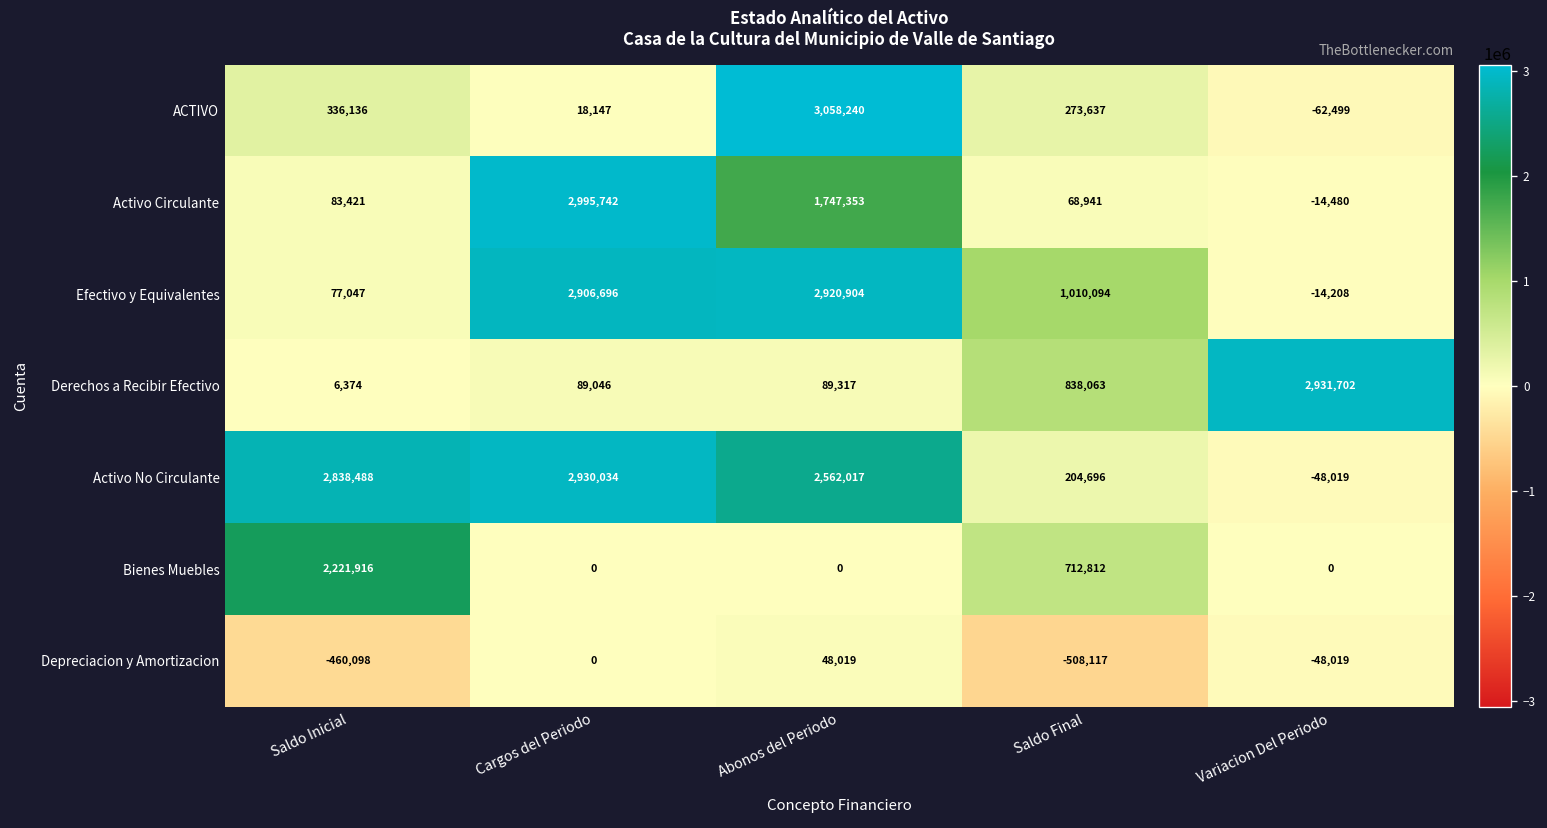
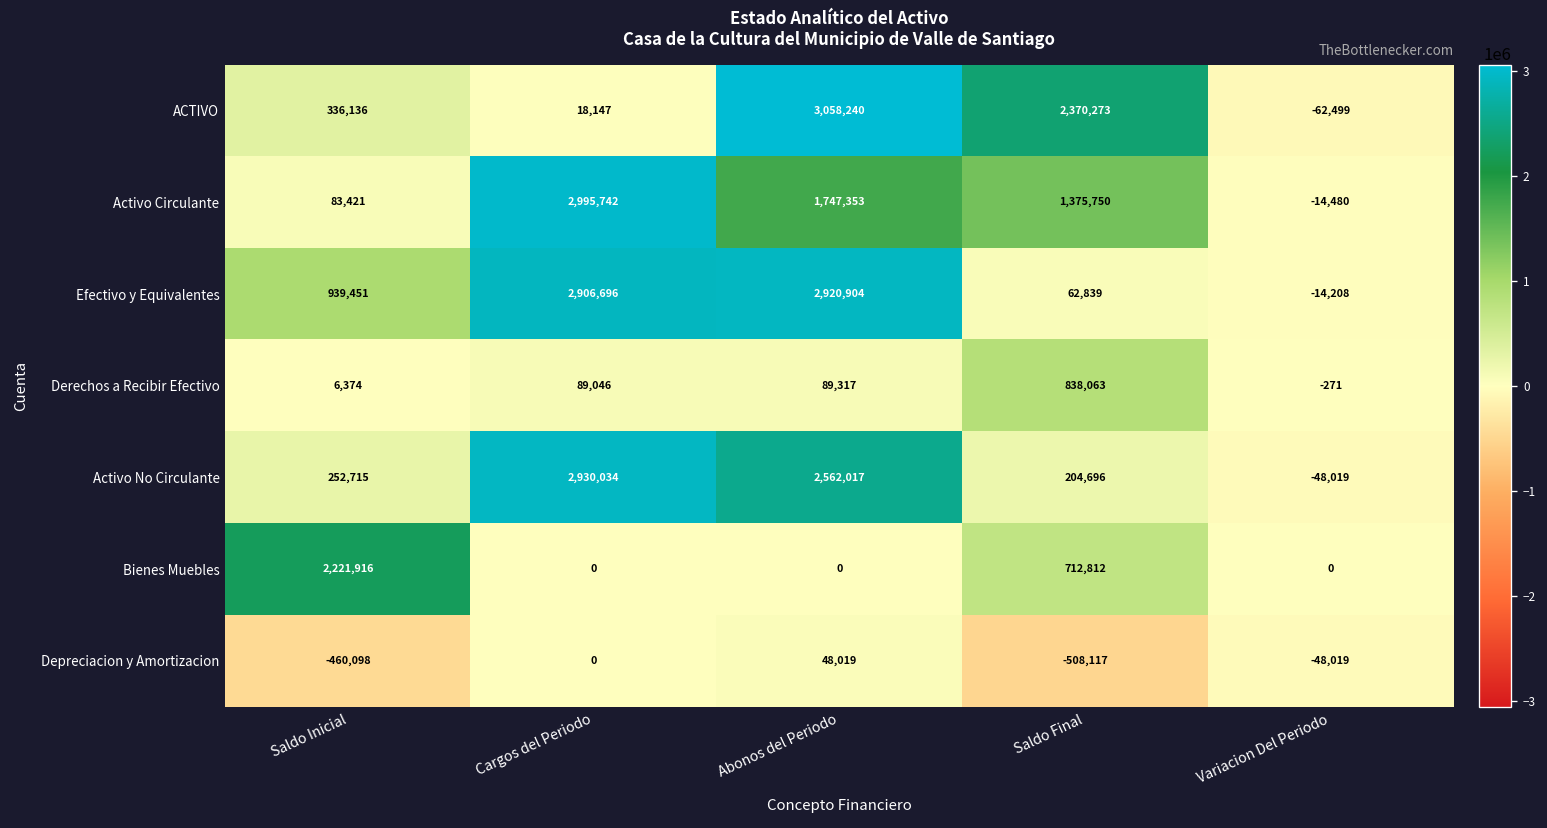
  {
    "ACTIVO": {
      "Saldo Inicial": "336,136",
      "Cargos del Periodo": "18,147",
      "Abonos del Periodo": "3,058,240",
-     "Saldo Final": "273,637",
+     "Saldo Final": "2,370,273",
      "Variacion Del Periodo": "-62,499"
    },
    "Activo Circulante": {
      "Saldo Inicial": "83,421",
      "Cargos del Periodo": "2,995,742",
      "Abonos del Periodo": "1,747,353",
-     "Saldo Final": "68,941",
+     "Saldo Final": "1,375,750",
      "Variacion Del Periodo": "-14,480"
    },
    "Efectivo y Equivalentes": {
-     "Saldo Inicial": "77,047",
+     "Saldo Inicial": "939,451",
      "Cargos del Periodo": "2,906,696",
      "Abonos del Periodo": "2,920,904",
-     "Saldo Final": "1,010,094",
+     "Saldo Final": "62,839",
      "Variacion Del Periodo": "-14,208"
    },
    "Derechos a Recibir Efectivo": {
      "Saldo Inicial": "6,374",
      "Cargos del Periodo": "89,046",
      "Abonos del Periodo": "89,317",
      "Saldo Final": "838,063",
-     "Variacion Del Periodo": "2,931,702"
+     "Variacion Del Periodo": "-271"
    },
    "Activo No Circulante": {
-     "Saldo Inicial": "2,838,488",
+     "Saldo Inicial": "252,715",
      "Cargos del Periodo": "2,930,034",
      "Abonos del Periodo": "2,562,017",
      "Saldo Final": "204,696",
      "Variacion Del Periodo": "-48,019"
    },
    "Bienes Muebles": {
      "Saldo Inicial": "2,221,916",
      "Cargos del Periodo": "0",
      "Abonos del Periodo": "0",
      "Saldo Final": "712,812",
      "Variacion Del Periodo": "0"
    },
    "Depreciacion y Amortizacion": {
      "Saldo Inicial": "-460,098",
      "Cargos del Periodo": "0",
      "Abonos del Periodo": "48,019",
      "Saldo Final": "-508,117",
      "Variacion Del Periodo": "-48,019"
    }
  }
